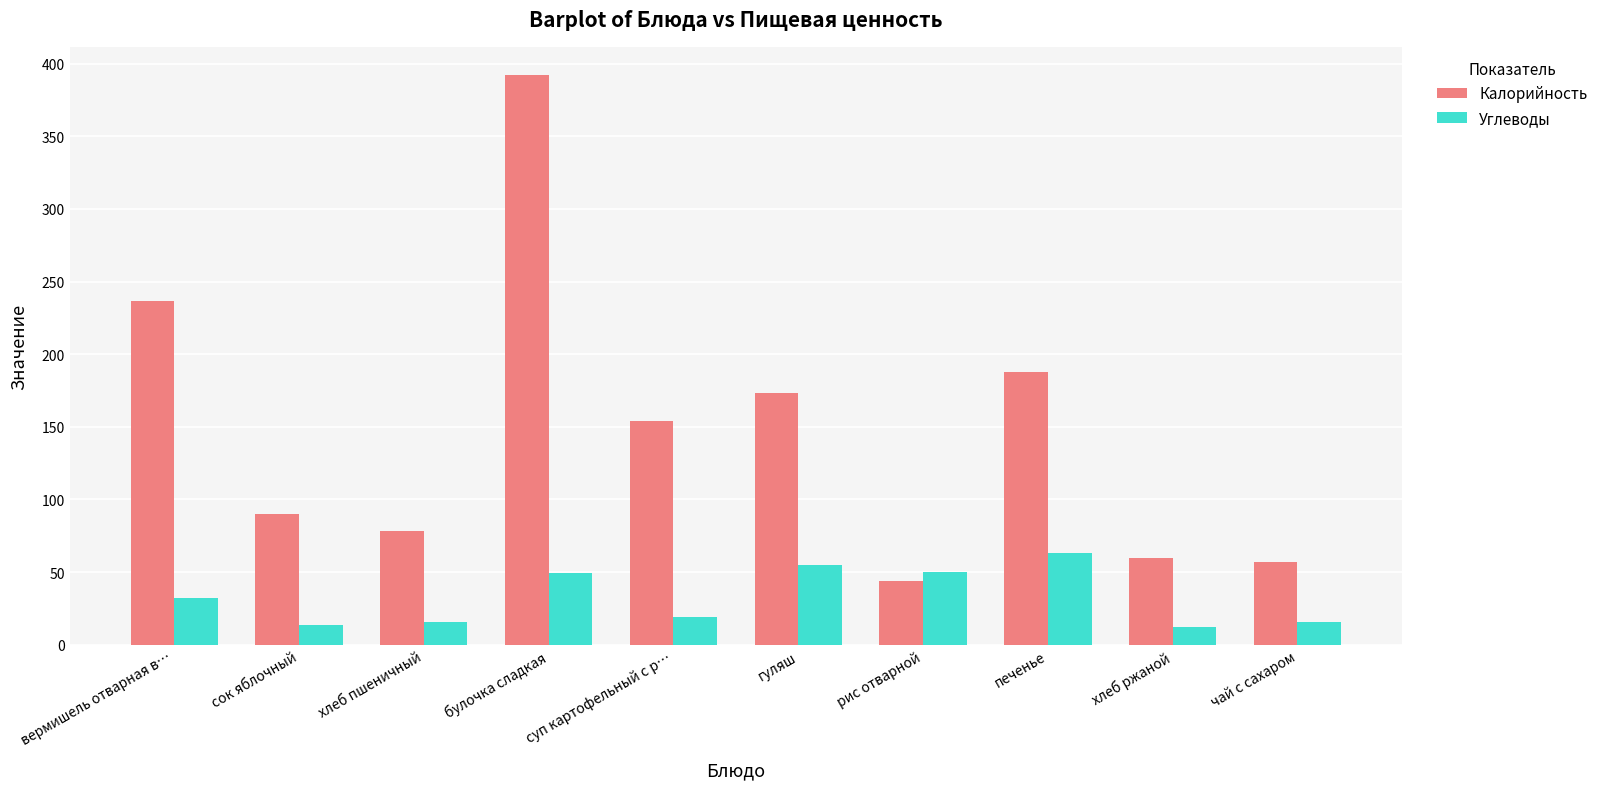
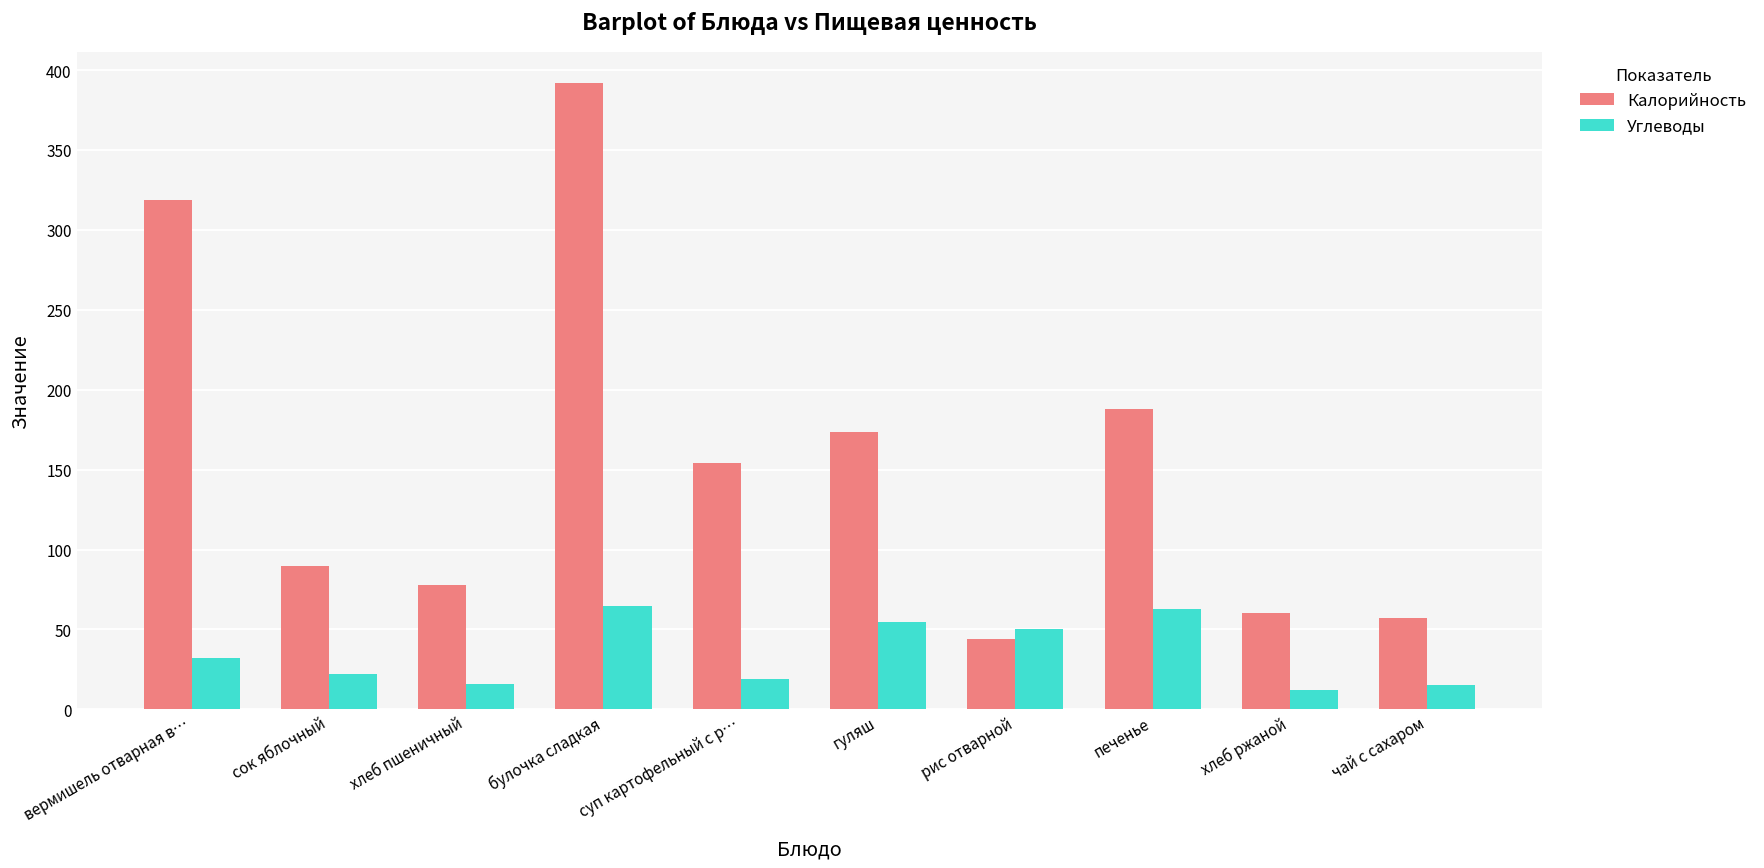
  {
    "Калорийность": {
-     "вермишель отварная в…": 236,
+     "вермишель отварная в…": 319,
      "сок яблочный": 90,
      "хлеб пшеничный": 78,
      "булочка сладкая": 392,
      "суп картофельный с р…": 154,
      "гуляш": 174,
      "рис отварной": 44,
      "печенье": 188,
      "хлеб ржаной": 60,
      "чай с сахаром": 57
    },
    "Углеводы": {
      "вермишель отварная в…": 32,
-     "сок яблочный": 14,
+     "сок яблочный": 22,
      "хлеб пшеничный": 16,
-     "булочка сладкая": 50,
+     "булочка сладкая": 65,
      "суп картофельный с р…": 19,
      "гуляш": 55,
      "рис отварной": 50,
      "печенье": 63,
      "хлеб ржаной": 12,
      "чай с сахаром": 15
    }
  }
